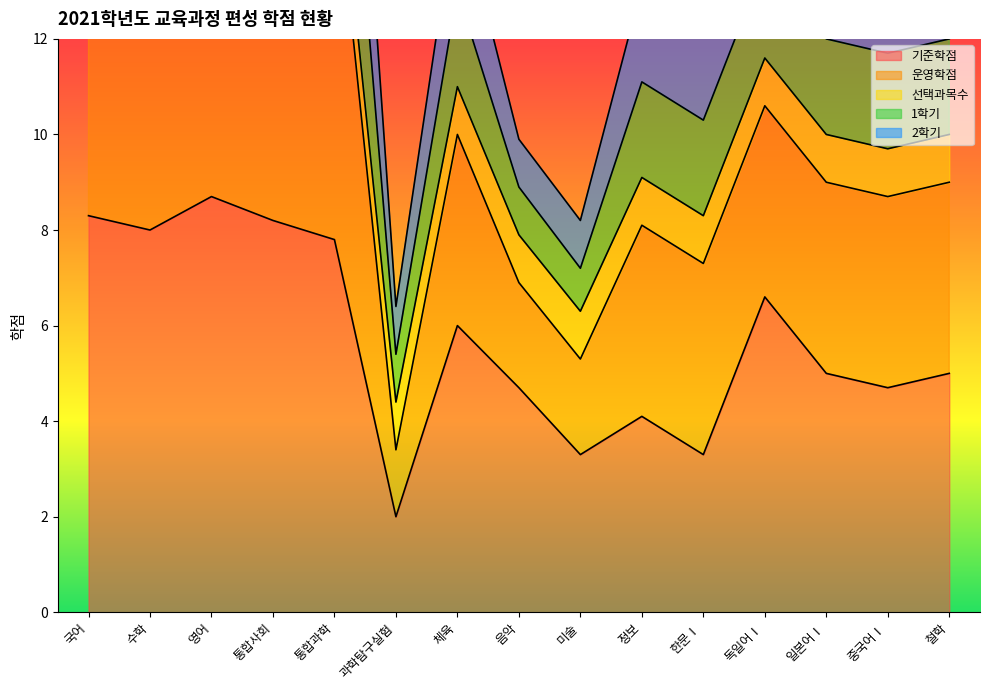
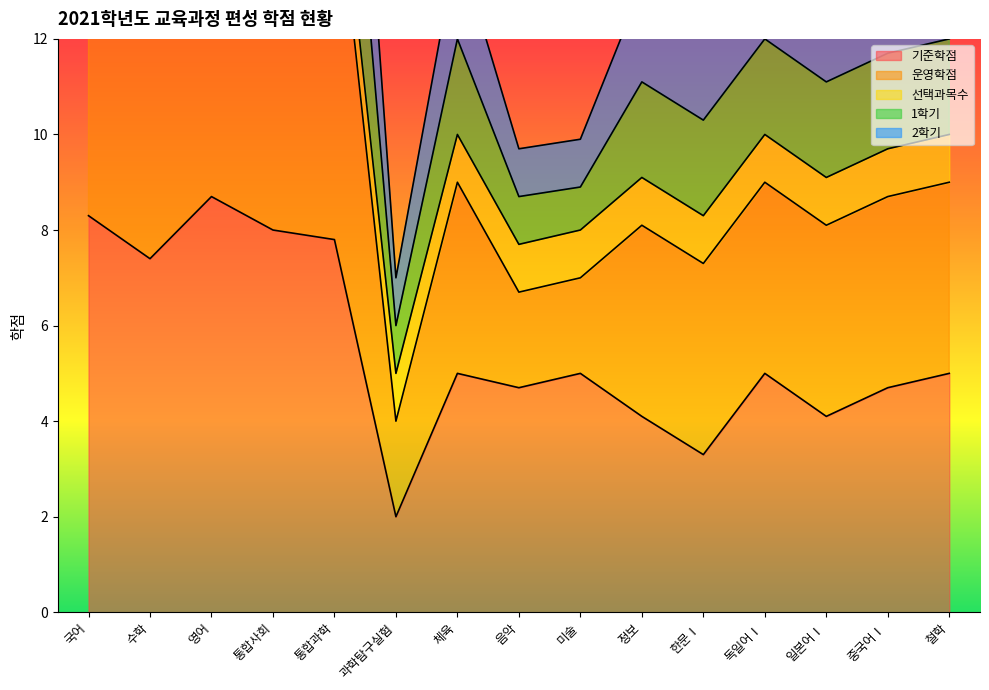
  {
    "기준학점": {
      "국어": 8.3,
-     "수학": 8.0,
+     "수학": 7.4,
      "영어": 8.7,
-     "통합사회": 8.2,
+     "통합사회": 8.0,
      "통합과학": 7.8,
      "과학탐구실험": 2.0,
-     "체육": 6,
+     "체육": 5,
      "음악": 4.7,
-     "미술": 3.3,
+     "미술": 5.0,
      "정보": 4.1,
      "한문Ⅰ": 3.3,
-     "독일어Ⅰ": 6.6,
-     "일본어Ⅰ": 5.0,
+     "독일어Ⅰ": 5.0,
+     "일본어Ⅰ": 4.1,
      "중국어Ⅰ": 4.7,
      "철학": 5.0
    },
    "운영학점": {
-     "과학탐구실험": 1.4,
+     "과학탐구실험": 2.0,
      "체육": 4.0,
-     "음악": 2.2,
+     "음악": 2.0,
      "미술": 2.0,
      "정보": 4.0,
      "한문Ⅰ": 4.0,
      "독일어Ⅰ": 4.0,
      "일본어Ⅰ": 4.0,
      "중국어Ⅰ": 4.0,
      "철학": 4.0
    },
    "선택과목수": {
      "과학탐구실험": 1.0,
      "체육": 1.0,
      "음악": 1.0,
      "미술": 1.0,
      "정보": 1.0,
      "한문Ⅰ": 1.0,
      "독일어Ⅰ": 1.0,
      "일본어Ⅰ": 1.0,
      "중국어Ⅰ": 1.0
    },
    "1학기": {
      "과학탐구실험": 1.0,
      "음악": 1.0,
      "미술": 0.9,
      "정보": 2.0,
      "한문Ⅰ": 2.0,
      "일본어Ⅰ": 2.0,
      "철학": 2.0
    },
    "2학기": {
      "과학탐구실험": 1.0,
      "음악": 1.0,
      "미술": 1.0
    }
  }
